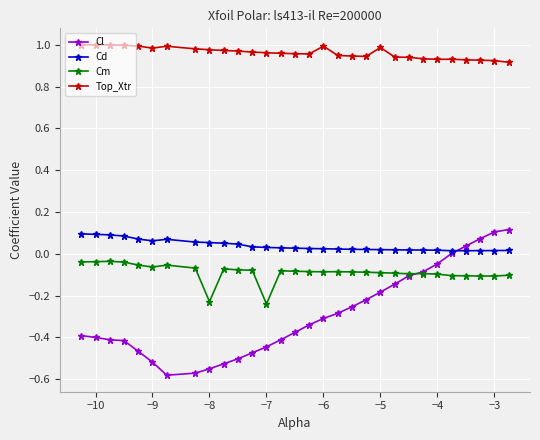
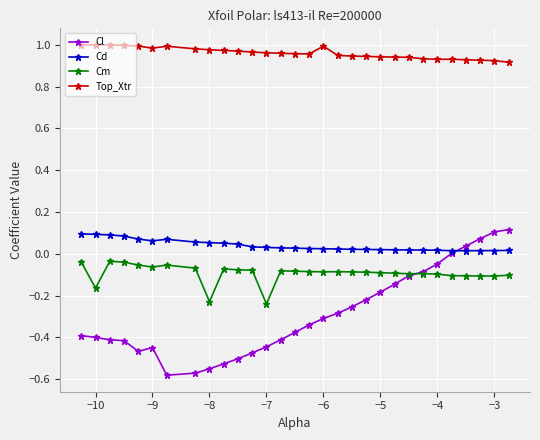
  {
    "Cl": {
      "−10": -0.40,
-     "−9": -0.52,
+     "−9": -0.45,
      "−8": -0.55,
      "−7": -0.45,
      "−6": -0.31,
      "−5": -0.18,
      "−4": -0.05,
      "−3": 0.10
    },
    "Cd": {
      "−10": 0.09,
      "−9": 0.06,
      "−8": 0.05,
      "−7": 0.03,
      "−6": 0.02,
      "−5": 0.02,
      "−4": 0.02,
      "−3": 0.02
    },
    "Cm": {
-     "−10": -0.04,
+     "−10": -0.16,
      "−9": -0.06,
      "−8": -0.23,
      "−7": -0.24,
      "−6": -0.09,
      "−5": -0.09,
      "−4": -0.10,
      "−3": -0.11
    },
    "Top_Xtr": {
      "−9": 0.98,
      "−8": 0.98,
      "−7": 0.96,
      "−6": 0.99,
-     "−5": 0.99,
+     "−5": 0.94,
      "−4": 0.93,
      "−3": 0.92
    }
  }
